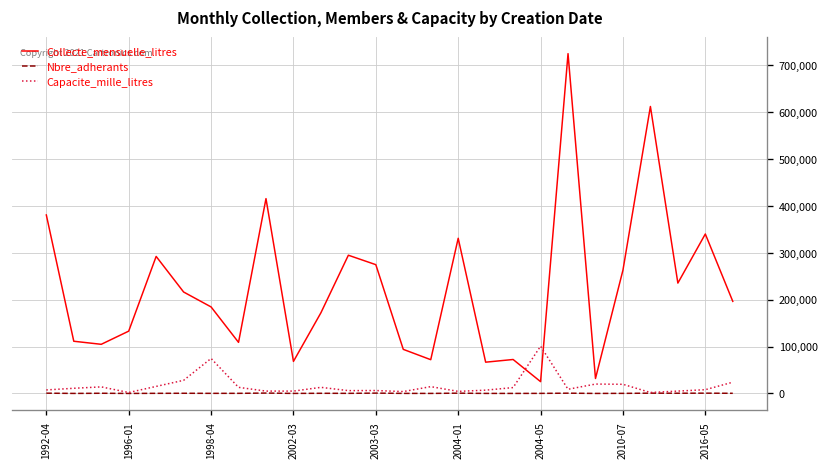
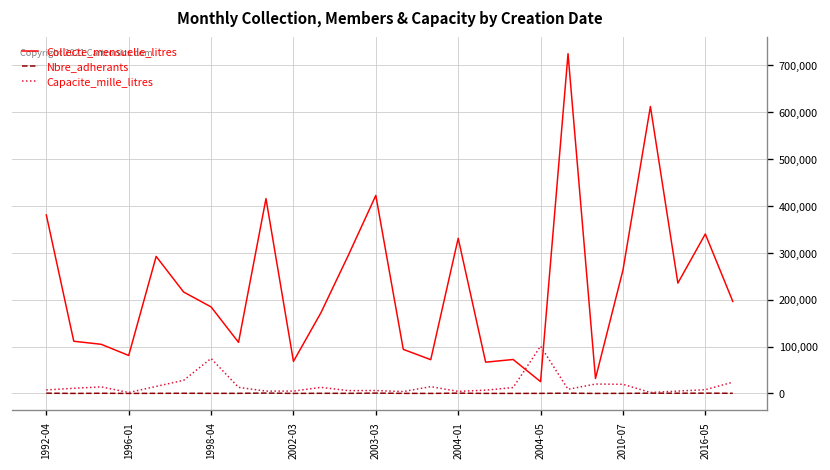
  {
    "Collecte_mensuelle_litres": {
      "1992-04": "380,000",
-     "1996-01": "130,000",
+     "1996-01": "80,000",
      "1998-04": "180,000",
      "2002-03": "70,000",
-     "2003-03": "270,000",
+     "2003-03": "420,000",
      "2004-01": "330,000",
      "2004-05": "30,000",
      "2010-07": "260,000",
      "2016-05": "340,000"
    },
    "Nbre_adherants": {
      "1992-04": "0",
      "1998-04": "0",
      "2004-05": "0",
      "2010-07": "0",
      "2016-05": "0"
    },
    "Capacite_mille_litres": {
      "1992-04": "10,000",
      "1998-04": "70,000",
      "2004-05": "100,000",
      "2010-07": "20,000",
      "2016-05": "10,000"
    }
  }
